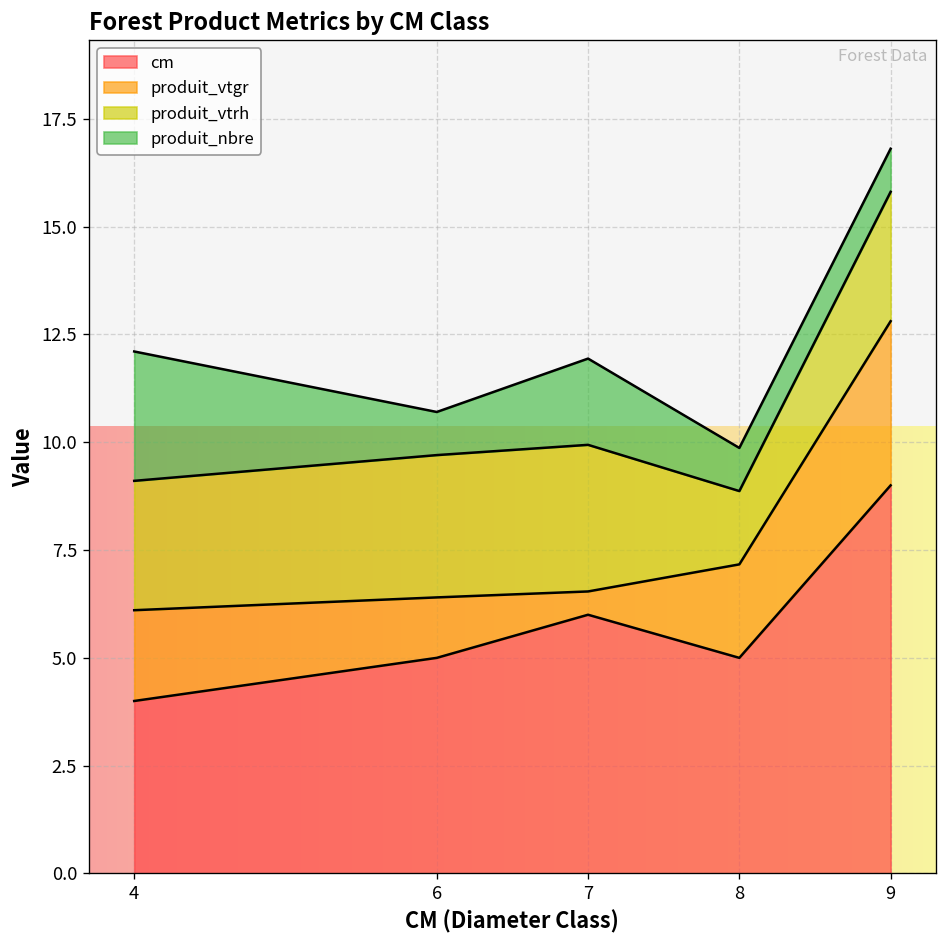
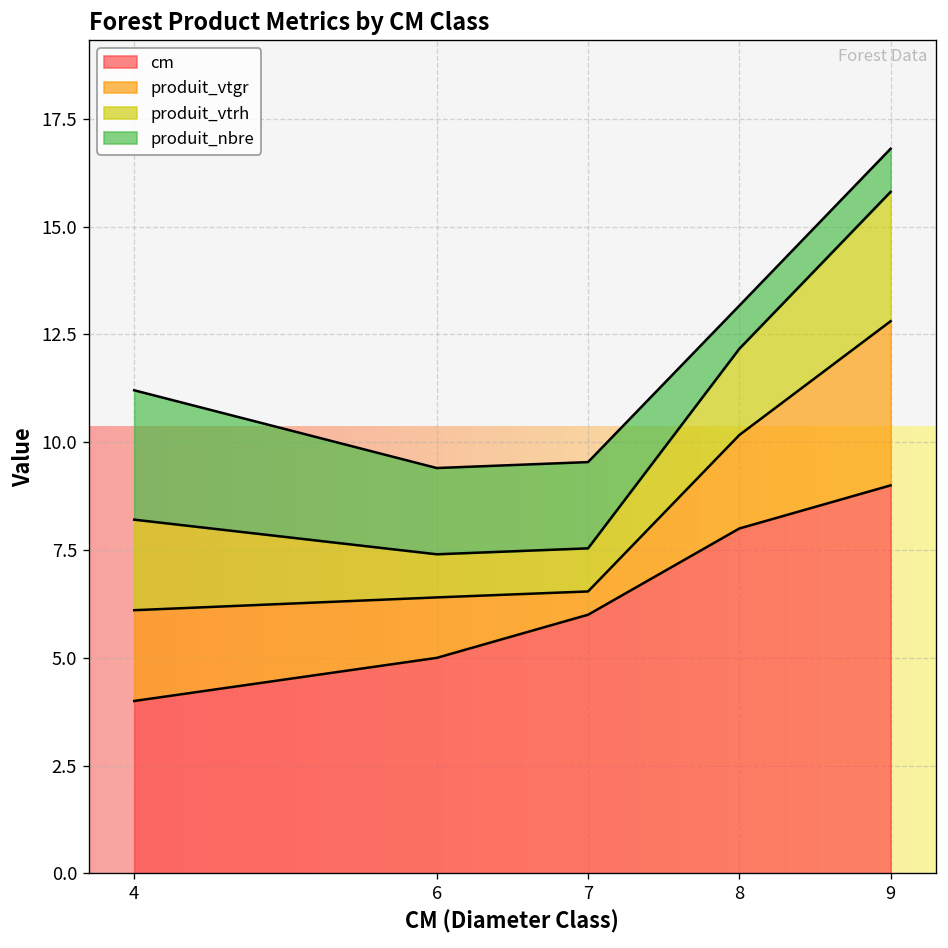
  {
    "cm": {
      "4": 4,
      "6": 5,
      "7": 6,
-     "8": 5,
+     "8": 8,
      "9": 9
    },
    "produit_vtgr": {
      "4": 2.1,
      "6": 1.4,
      "7": 0.5,
      "8": 2.2,
      "9": 3.8
    },
    "produit_vtrh": {
-     "4": 3.0,
-     "6": 3.3,
-     "7": 3.4,
-     "8": 1.7,
+     "4": 2.1,
+     "6": 1.0,
+     "7": 1.0,
+     "8": 2.0,
      "9": 3.0
    },
    "produit_nbre": {
      "4": 3,
-     "6": 1,
+     "6": 2,
      "7": 2,
      "8": 1,
      "9": 1
    }
  }
